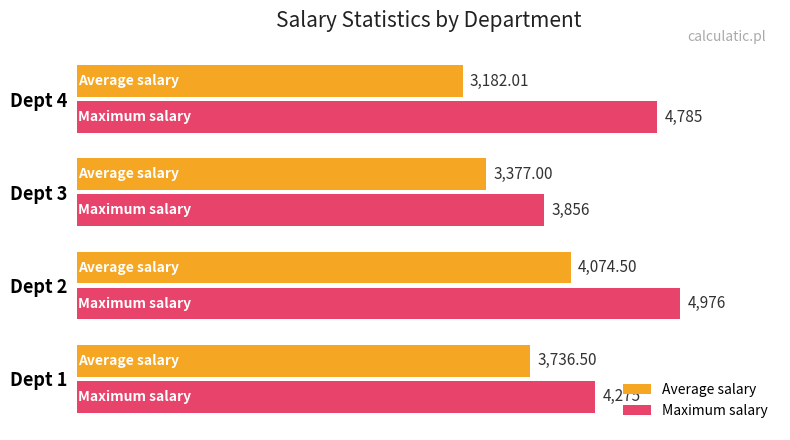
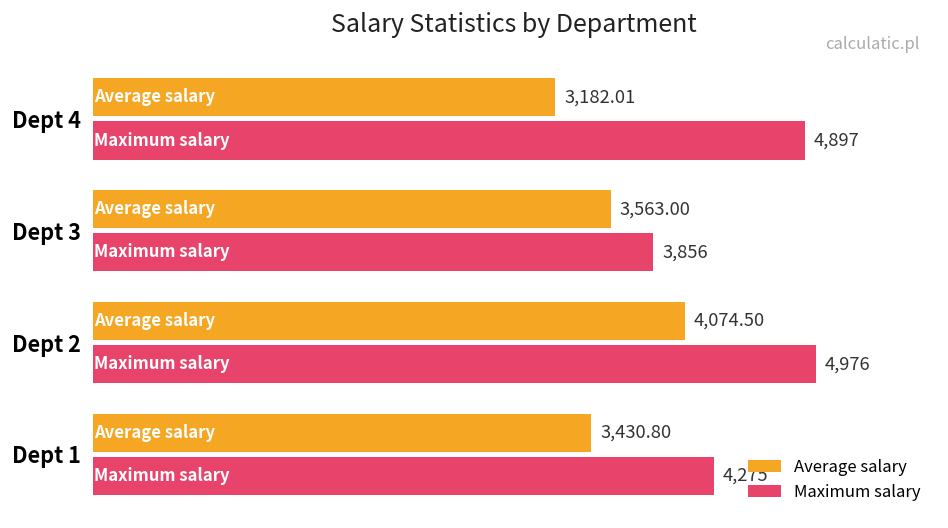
  {
    "Average salary": {
      "Dept 4": "3,182.01",
-     "Dept 3": "3,377.00",
+     "Dept 3": "3,563.00",
      "Dept 2": "4,074.50",
-     "Dept 1": "3,736.50"
+     "Dept 1": "3,430.80"
    },
    "Maximum salary": {
-     "Dept 4": "4,785",
+     "Dept 4": "4,897",
      "Dept 3": "3,856",
      "Dept 2": "4,976",
      "Dept 1": "4,275"
    }
  }
